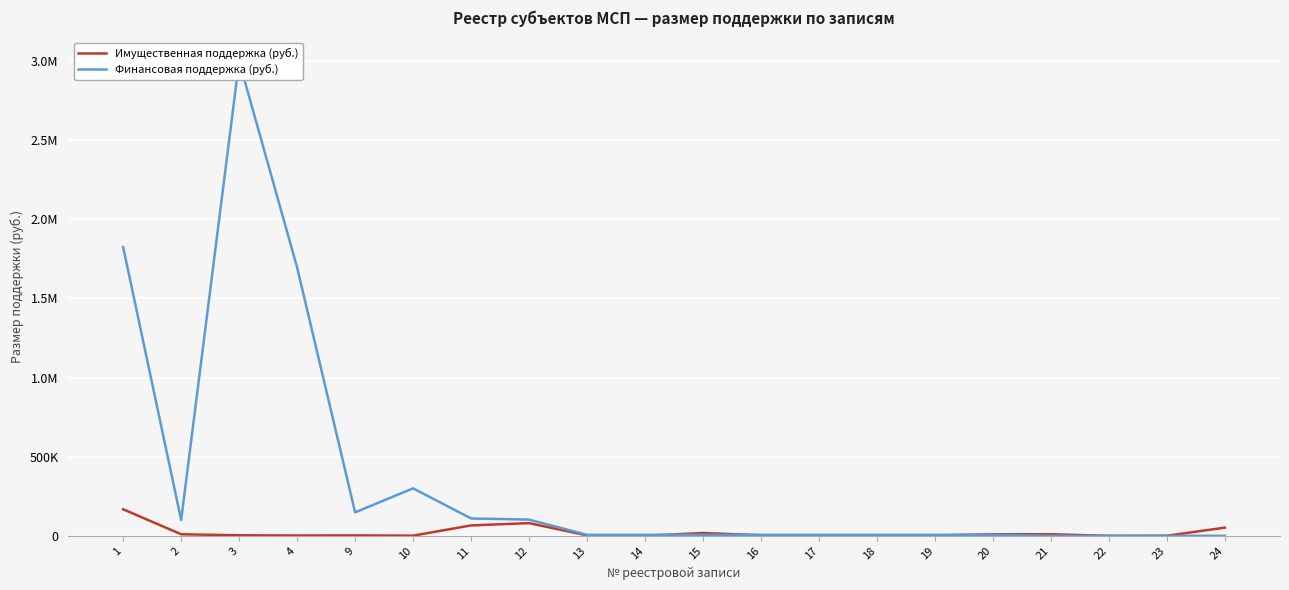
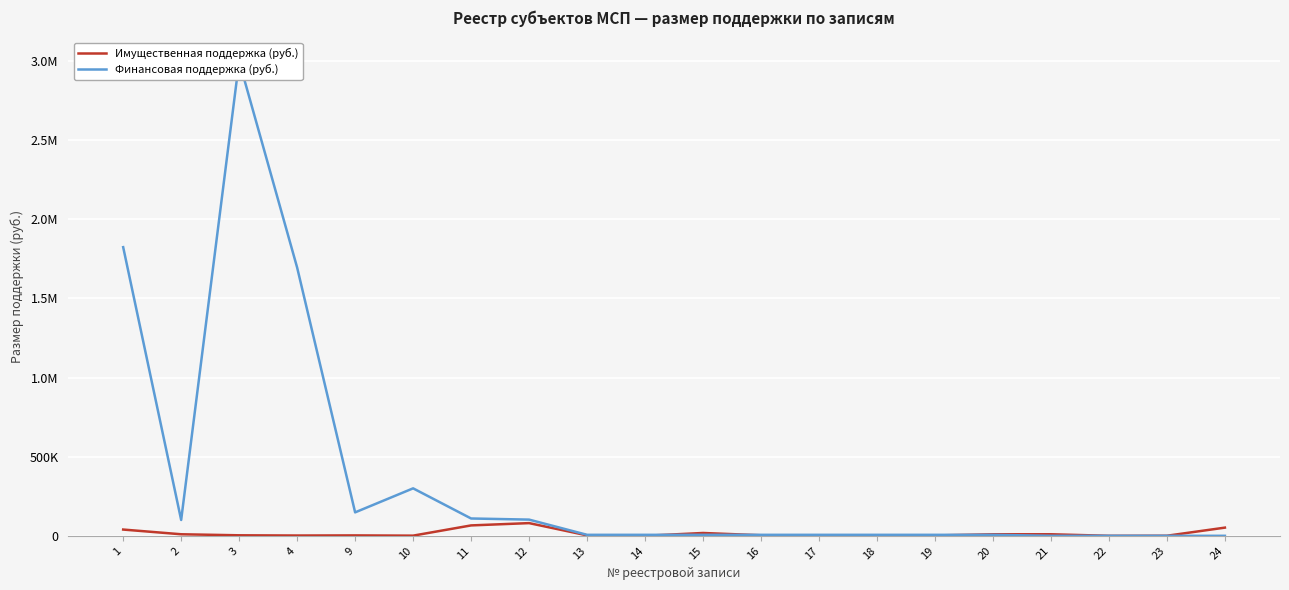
  {
    "Имущественная поддержка (руб.)": {
-     "1": 170000,
+     "1": 40000,
      "2": 10000,
      "3": 0,
      "4": 0,
      "9": 0,
      "10": 0,
      "11": 70000,
      "12": 80000,
      "24": 50000
    },
    "Финансовая поддержка (руб.)": {
      "1": 1820000,
      "2": 100000,
      "4": 1700000,
      "9": 150000,
      "10": 300000,
      "11": 110000,
      "12": 100000,
      "24": 0
    }
  }
